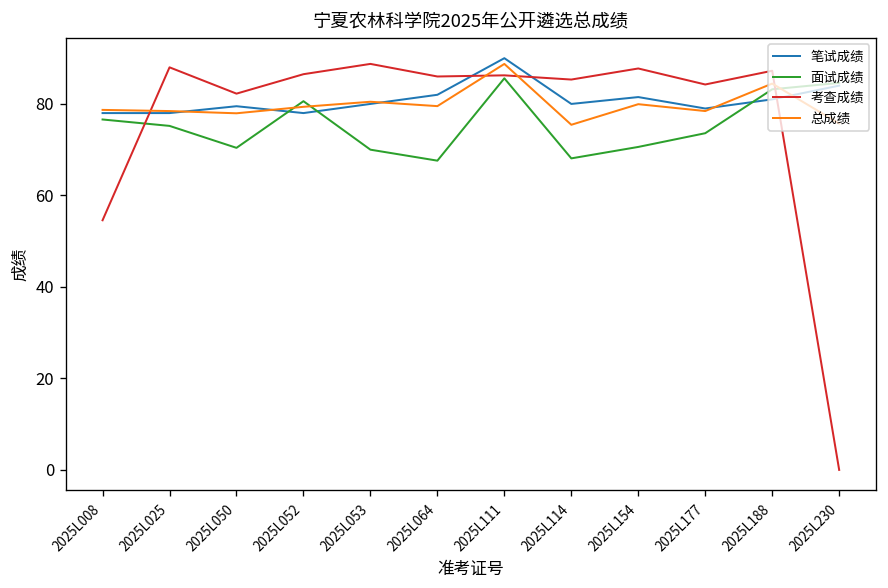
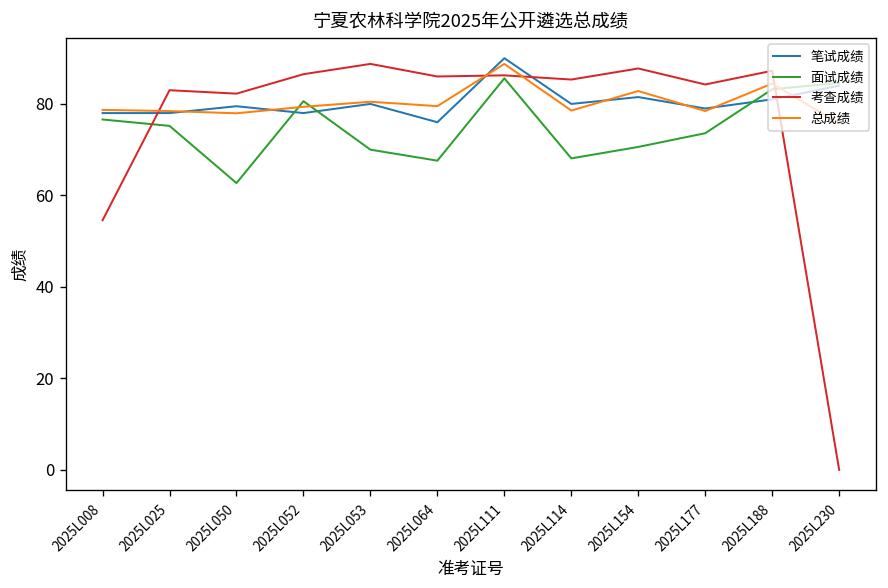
  {
    "笔试成绩": {
      "2025L008": 78,
      "2025L050": 80,
      "2025L052": 78,
-     "2025L064": 82,
+     "2025L064": 76,
      "2025L111": 90,
      "2025L114": 80,
      "2025L154": 82
    },
    "面试成绩": {
      "2025L008": 77,
      "2025L025": 75,
-     "2025L050": 70,
+     "2025L050": 63,
      "2025L052": 81,
      "2025L053": 70,
      "2025L064": 68,
      "2025L114": 68,
      "2025L154": 71,
      "2025L177": 74
    },
    "考查成绩": {
      "2025L008": 55,
-     "2025L025": 88,
+     "2025L025": 83,
      "2025L050": 82,
      "2025L052": 87,
      "2025L053": 89,
      "2025L064": 86,
      "2025L114": 85,
      "2025L154": 88,
      "2025L177": 84,
      "2025L230": 0
    },
    "总成绩": {
      "2025L008": 79,
      "2025L050": 78,
      "2025L052": 79,
      "2025L064": 80,
      "2025L111": 89,
-     "2025L114": 75,
-     "2025L154": 80
+     "2025L114": 79,
+     "2025L154": 83
    }
  }
